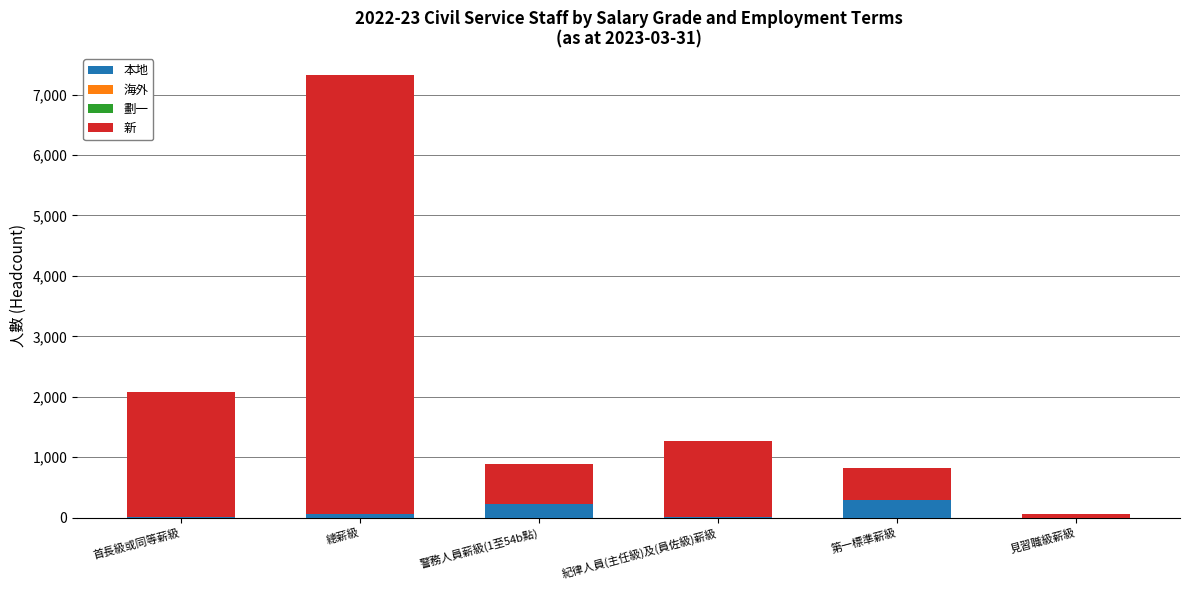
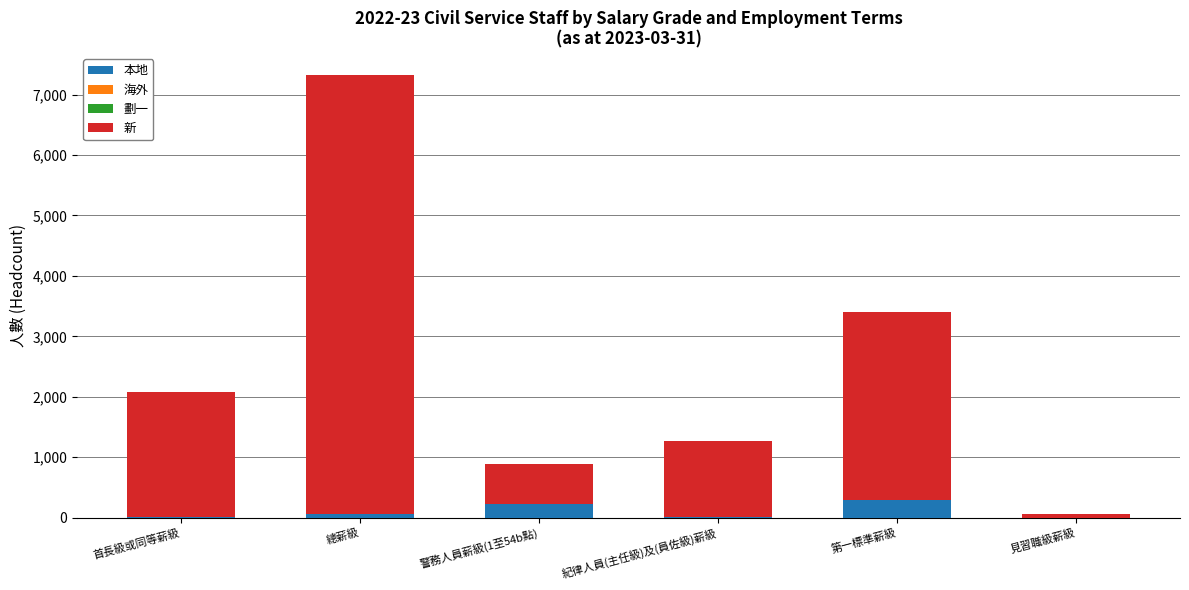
  {
    "劃一": {
      "首長級或同等薪級": "0",
      "總薪級": "100",
      "警務人員薪級(1至54b點)": "200",
      "紀律人員(主任級)及(員佐級)薪級": "0",
      "見習職級薪級": "0"
    },
    "新": {
      "首長級或同等薪級": "2,100",
      "總薪級": "7,300",
      "警務人員薪級(1至54b點)": "700",
      "紀律人員(主任級)及(員佐級)薪級": "1,300",
-     "第一標準薪級": "500",
+     "第一標準薪級": "3,100",
      "見習職級薪級": "100"
    }
  }
